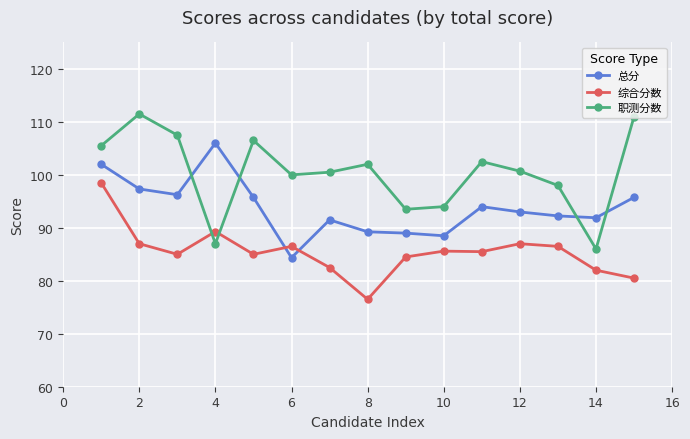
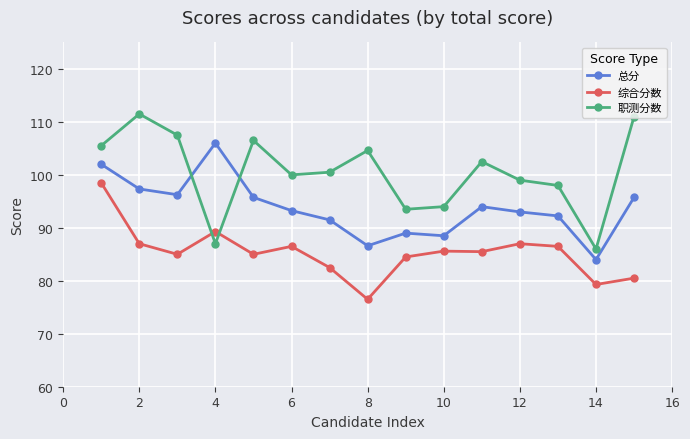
  {
    "总分": {
      "2": 97,
      "4": 106,
-     "6": 84,
-     "8": 89,
+     "6": 93,
+     "8": 87,
      "10": 89,
      "12": 93,
-     "14": 92
+     "14": 84
    },
    "综合分数": {
      "2": 87,
      "4": 89,
      "6": 87,
      "8": 77,
      "10": 86,
      "12": 87,
-     "14": 82
+     "14": 79
    },
    "职测分数": {
      "2": 112,
      "4": 87,
      "6": 100,
-     "8": 102,
+     "8": 105,
      "10": 94,
-     "12": 101,
+     "12": 99,
      "14": 86
    }
  }
